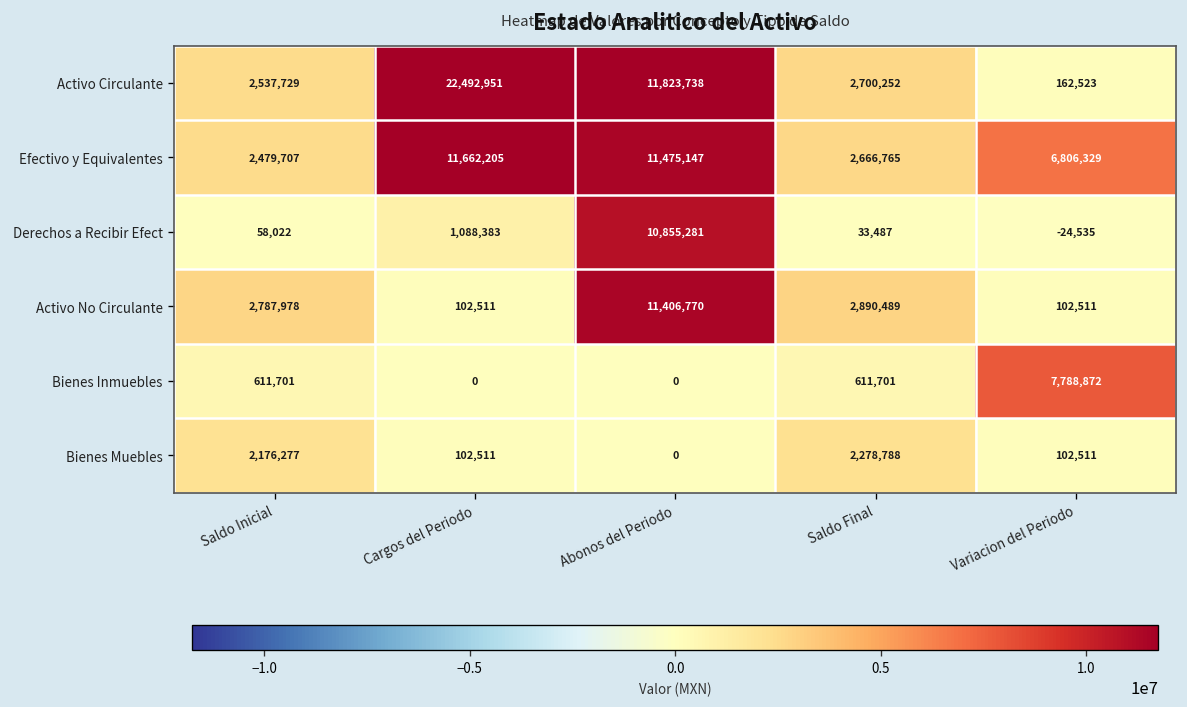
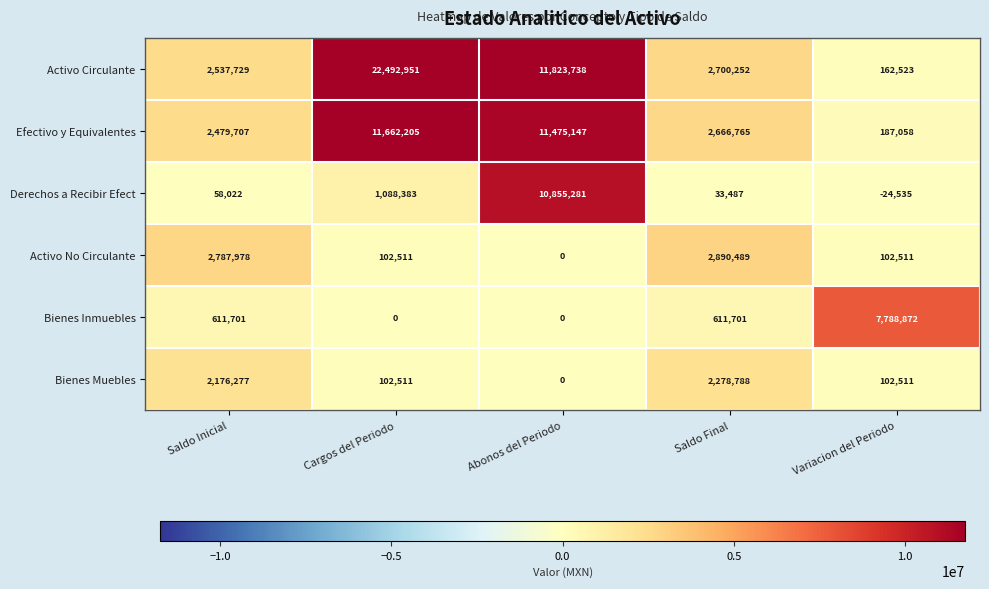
  {
    "Activo Circulante": {
      "Saldo Inicial": "2,537,729",
      "Cargos del Periodo": "22,492,951",
      "Abonos del Periodo": "11,823,738",
      "Saldo Final": "2,700,252",
      "Variacion del Periodo": "162,523"
    },
    "Efectivo y Equivalentes": {
      "Saldo Inicial": "2,479,707",
      "Cargos del Periodo": "11,662,205",
      "Abonos del Periodo": "11,475,147",
      "Saldo Final": "2,666,765",
-     "Variacion del Periodo": "6,806,329"
+     "Variacion del Periodo": "187,058"
    },
    "Derechos a Recibir Efect": {
      "Saldo Inicial": "58,022",
      "Cargos del Periodo": "1,088,383",
      "Abonos del Periodo": "10,855,281",
      "Saldo Final": "33,487",
      "Variacion del Periodo": "-24,535"
    },
    "Activo No Circulante": {
      "Saldo Inicial": "2,787,978",
      "Cargos del Periodo": "102,511",
-     "Abonos del Periodo": "11,406,770",
+     "Abonos del Periodo": "0",
      "Saldo Final": "2,890,489",
      "Variacion del Periodo": "102,511"
    },
    "Bienes Inmuebles": {
      "Saldo Inicial": "611,701",
      "Cargos del Periodo": "0",
      "Abonos del Periodo": "0",
      "Saldo Final": "611,701",
      "Variacion del Periodo": "7,788,872"
    },
    "Bienes Muebles": {
      "Saldo Inicial": "2,176,277",
      "Cargos del Periodo": "102,511",
      "Abonos del Periodo": "0",
      "Saldo Final": "2,278,788",
      "Variacion del Periodo": "102,511"
    }
  }
